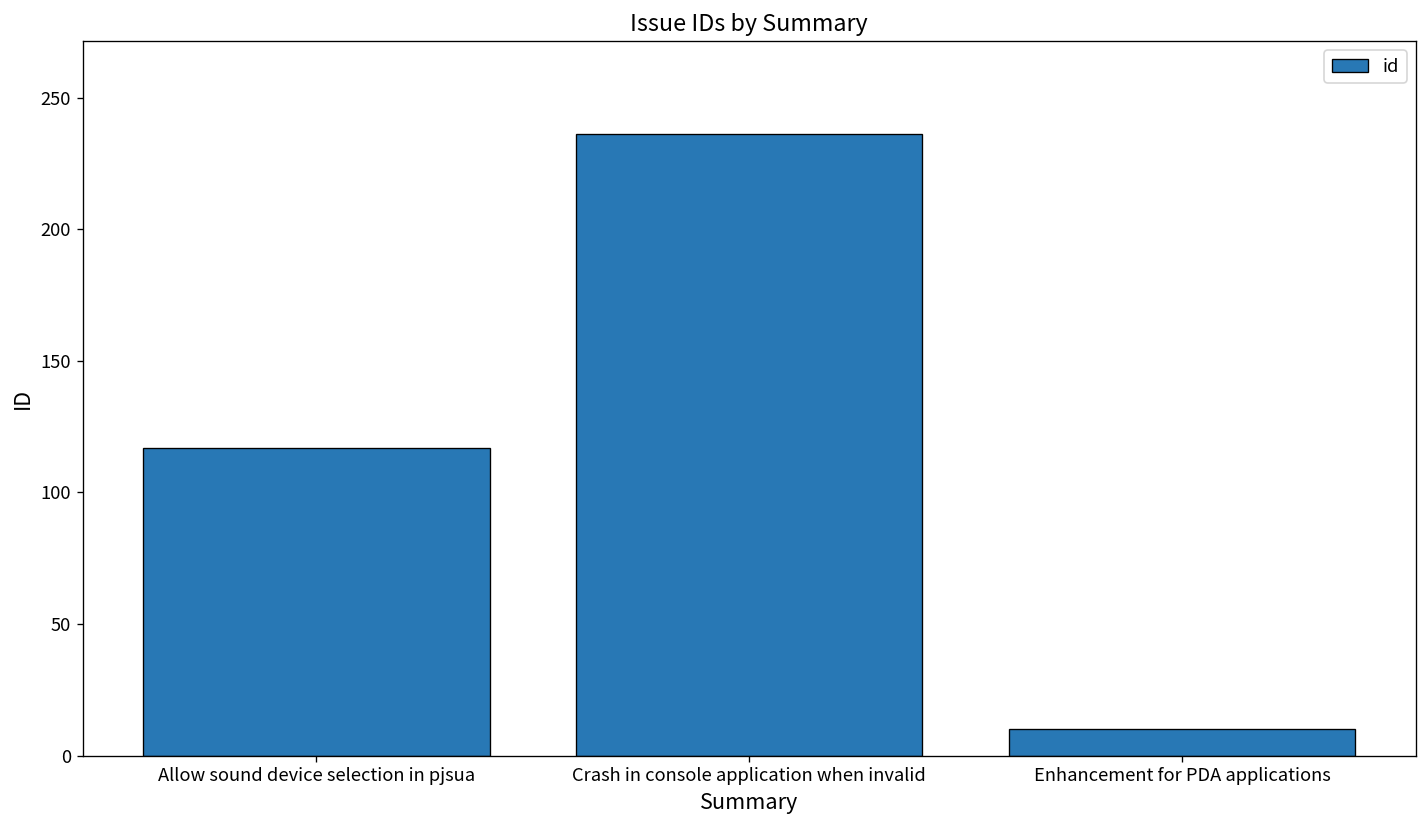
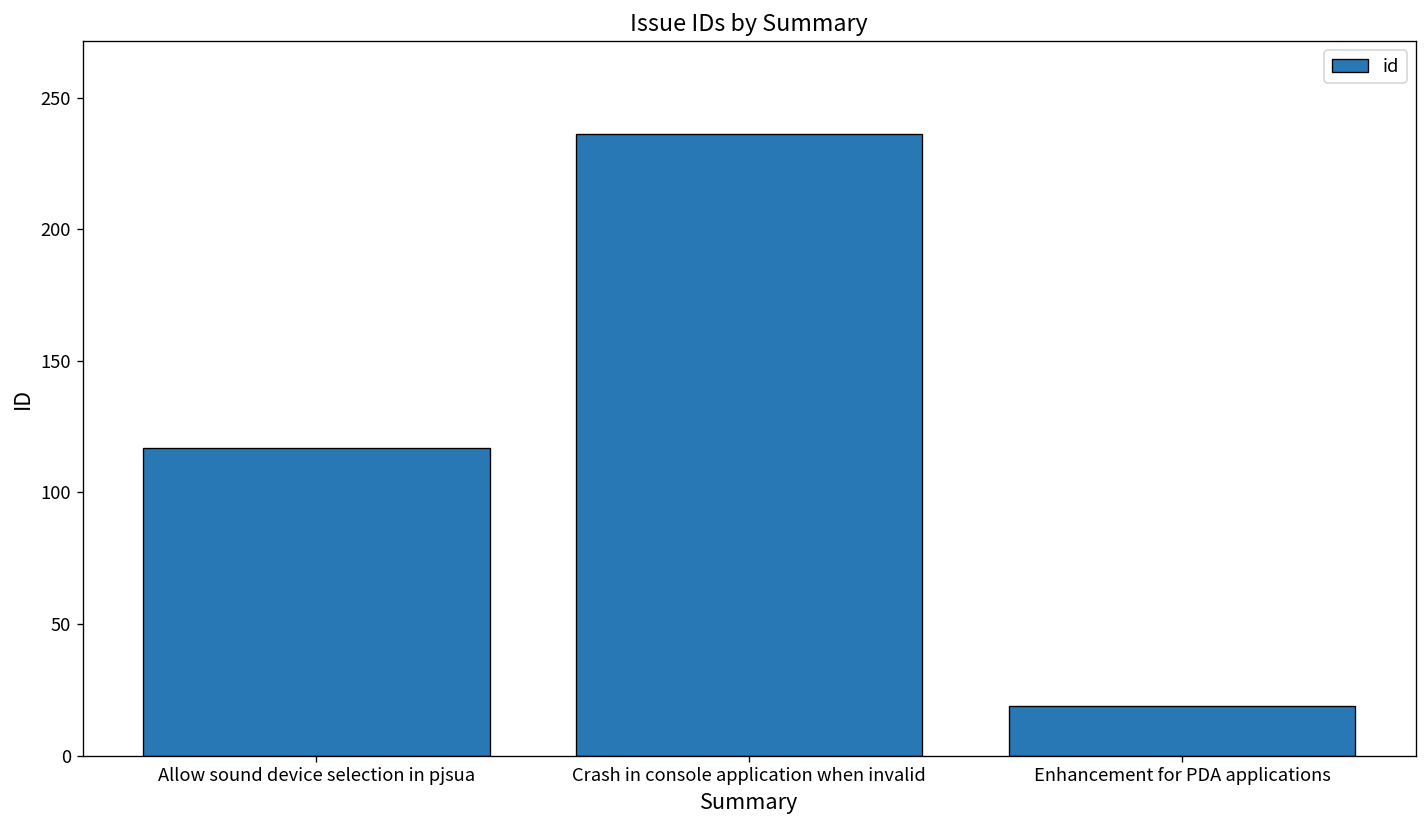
  {
    "Allow sound device selection in pjsua": 117,
    "Crash in console application when invalid": 236,
-   "Enhancement for PDA applications": 10
+   "Enhancement for PDA applications": 19
  }
